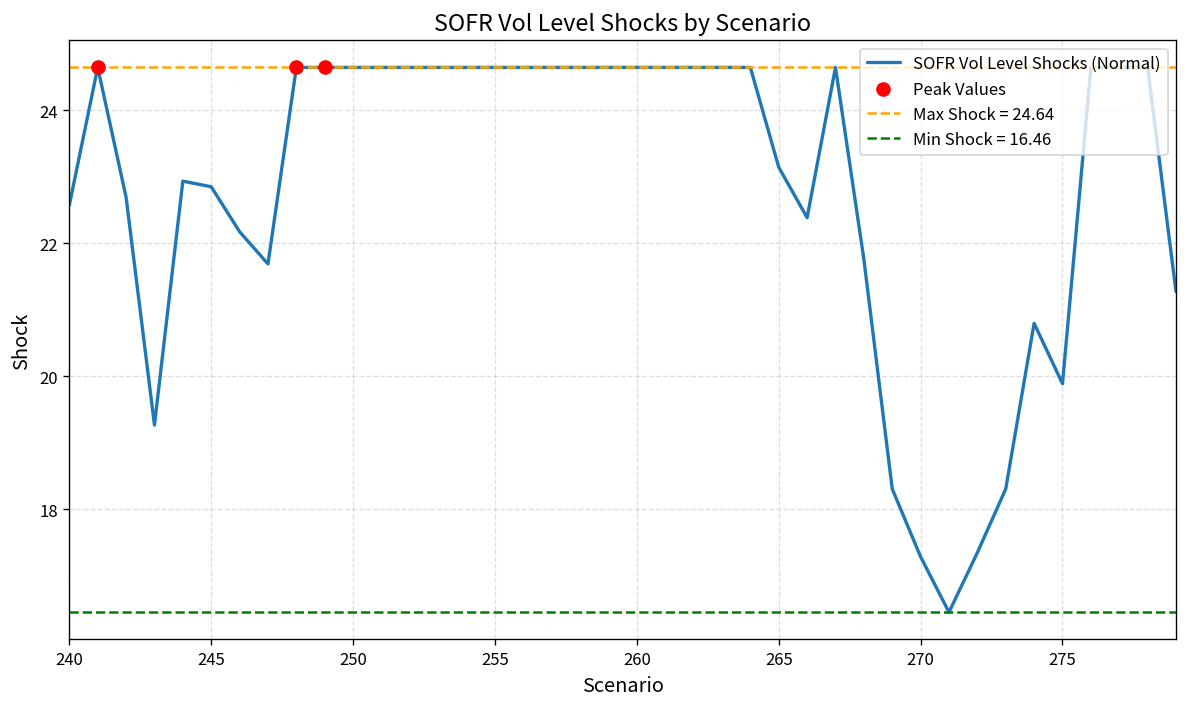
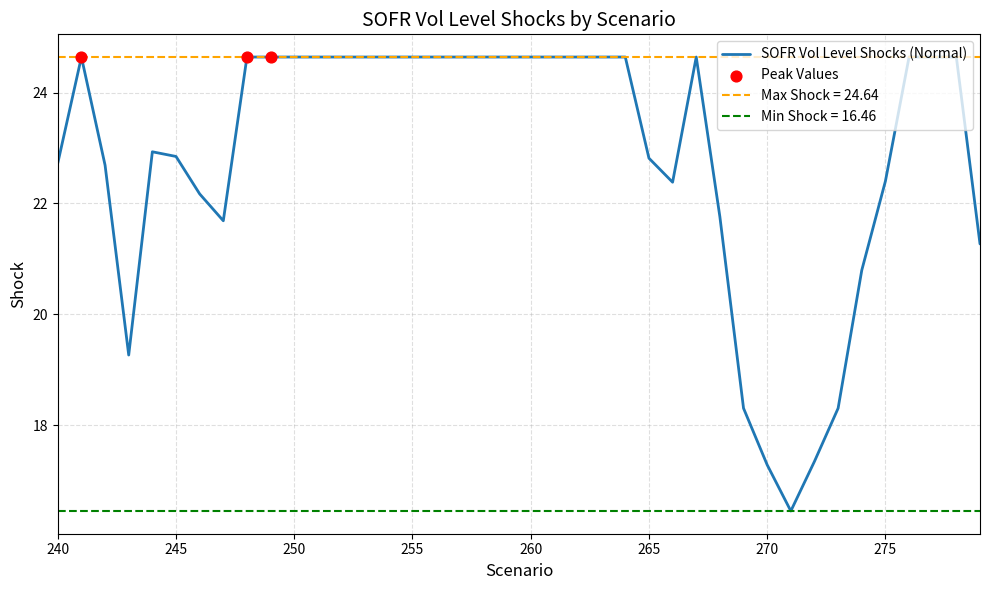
  {
    "SOFR Vol Level Shocks (Normal)": {
-     "240": 22.6,
+     "240": 22.7,
      "245": 22.8,
      "250": 24.6,
      "255": 24.6,
      "260": 24.6,
-     "265": 23.1,
+     "265": 22.8,
      "270": 17.3,
-     "275": 19.9
+     "275": 22.4
    }
  }
